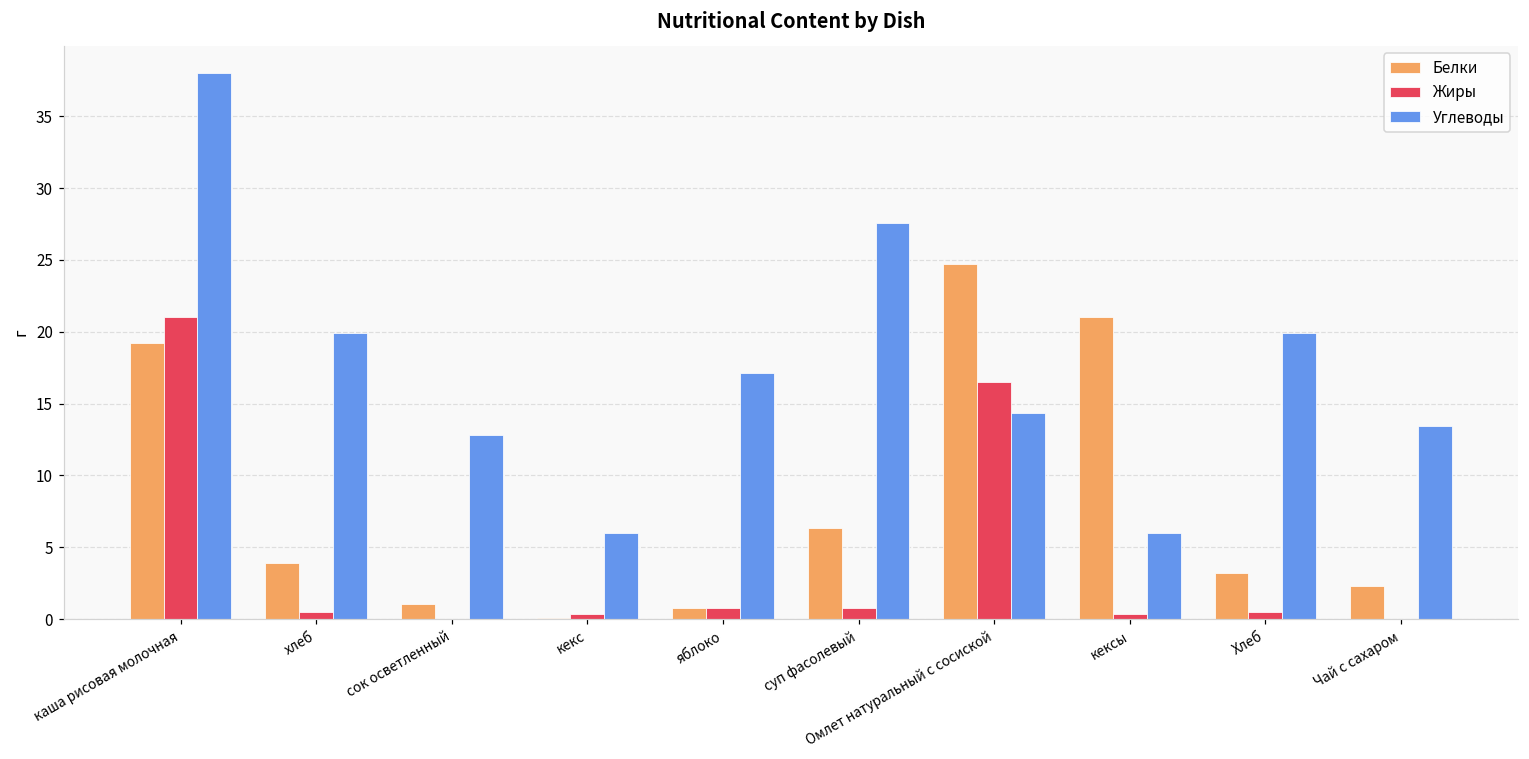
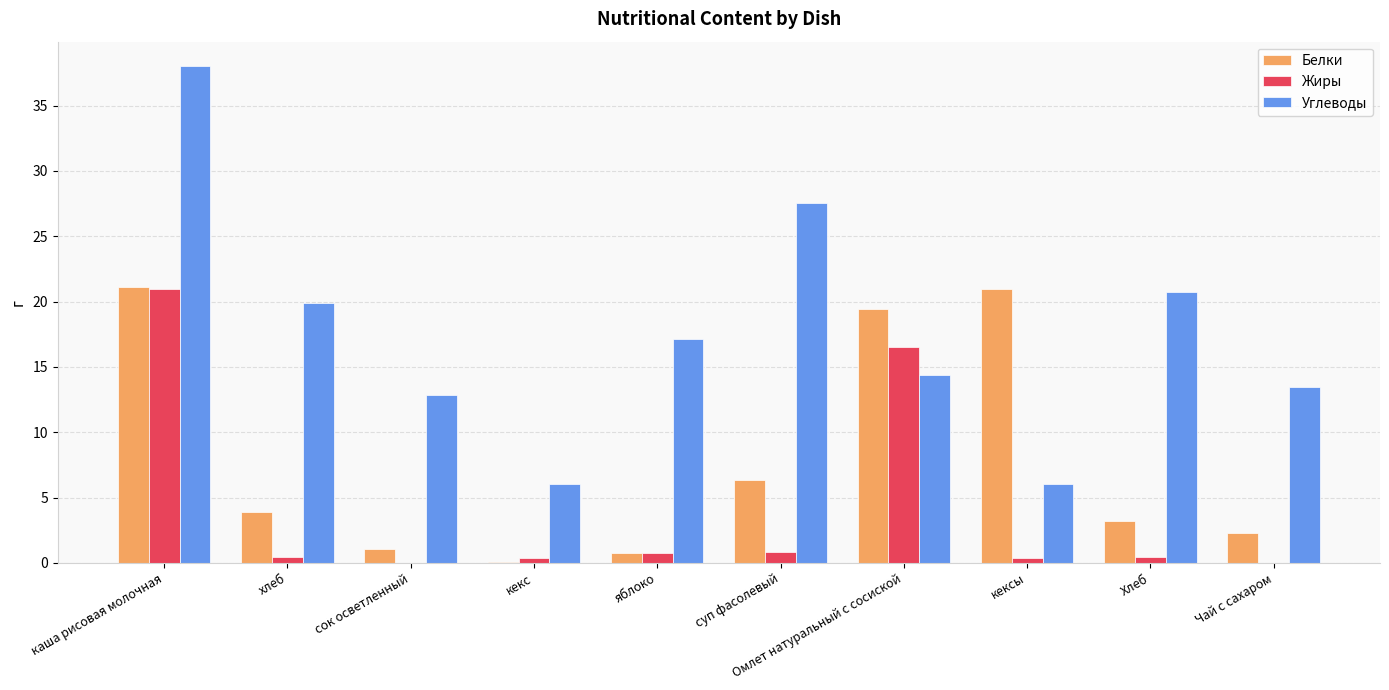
  {
    "Белки": {
-     "каша рисовая молочная": 19.2,
+     "каша рисовая молочная": 21.1,
      "хлеб": 3.9,
      "сок осветленный": 1.1,
      "яблоко": 0.8,
      "суп фасолевый": 6.3,
-     "Омлет натуральный с сосиской": 24.7,
+     "Омлет натуральный с сосиской": 19.4,
      "кексы": 21.0,
      "Хлеб": 3.2,
      "Чай с сахаром": 2.3
    },
    "Жиры": {
      "каша рисовая молочная": 21.0,
      "хлеб": 0.5,
      "сок осветленный": 0.0,
      "кекс": 0.4,
      "яблоко": 0.8,
      "суп фасолевый": 0.8,
      "Омлет натуральный с сосиской": 16.5,
      "кексы": 0.4,
      "Хлеб": 0.5,
      "Чай с сахаром": 0.0
    },
    "Углеводы": {
      "каша рисовая молочная": 38.0,
      "хлеб": 19.9,
      "сок осветленный": 12.8,
      "кекс": 6.0,
      "яблоко": 17.1,
      "суп фасолевый": 27.6,
      "Омлет натуральный с сосиской": 14.4,
      "кексы": 6.0,
-     "Хлеб": 19.9,
+     "Хлеб": 20.8,
      "Чай с сахаром": 13.5
    }
  }
